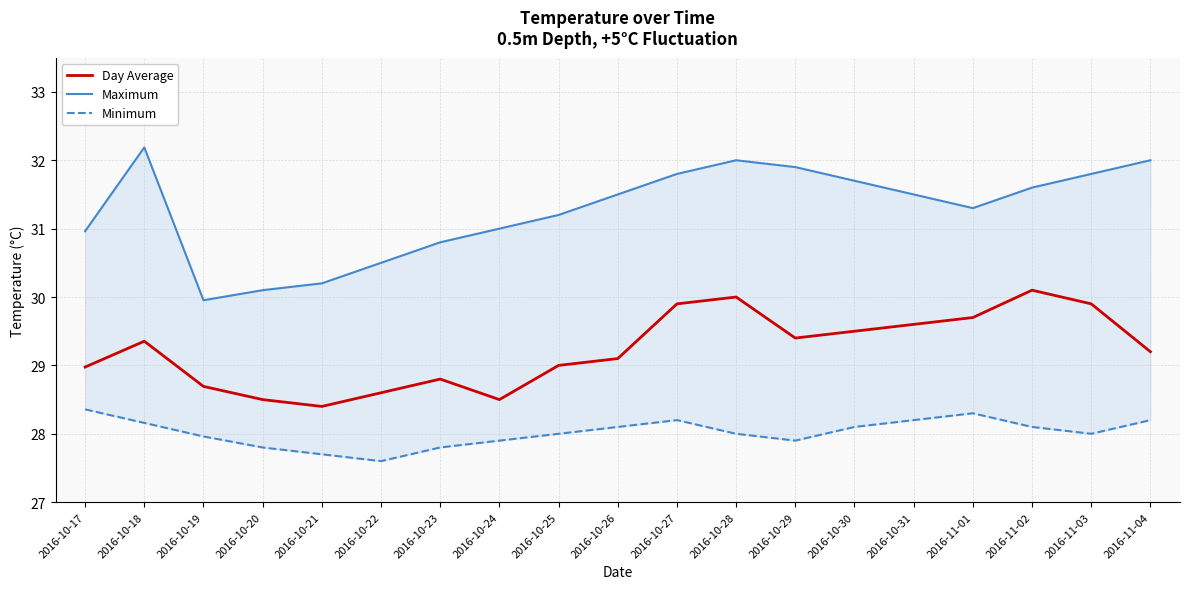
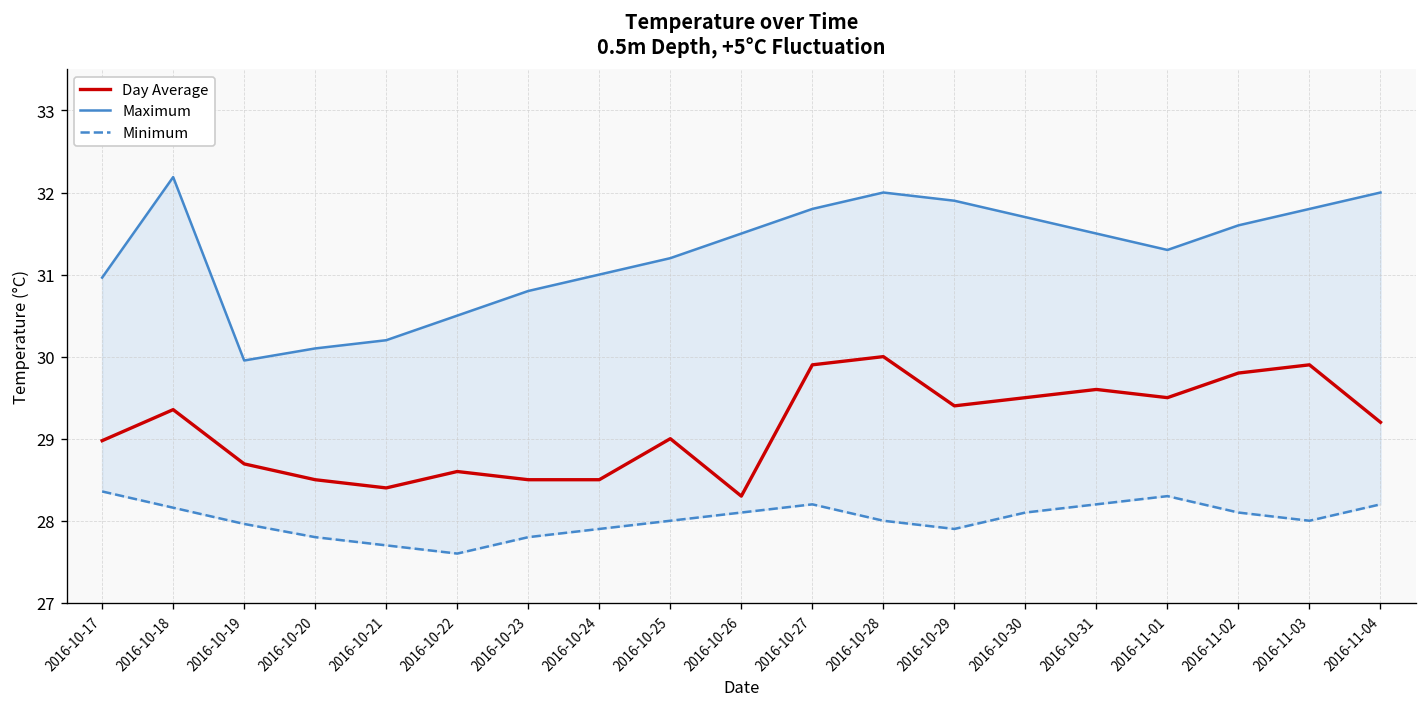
  {
    "Day Average": {
      "2016-10-17": 29.0,
      "2016-10-18": 29.4,
      "2016-10-19": 28.7,
      "2016-10-20": 28.5,
      "2016-10-21": 28.4,
      "2016-10-22": 28.6,
-     "2016-10-23": 28.8,
+     "2016-10-23": 28.5,
      "2016-10-24": 28.5,
      "2016-10-25": 29.0,
-     "2016-10-26": 29.1,
+     "2016-10-26": 28.3,
      "2016-10-27": 29.9,
      "2016-10-28": 30.0,
      "2016-10-29": 29.4,
      "2016-10-30": 29.5,
      "2016-10-31": 29.6,
-     "2016-11-01": 29.7,
-     "2016-11-02": 30.1,
+     "2016-11-01": 29.5,
+     "2016-11-02": 29.8,
      "2016-11-03": 29.9,
      "2016-11-04": 29.2
    }
  }
